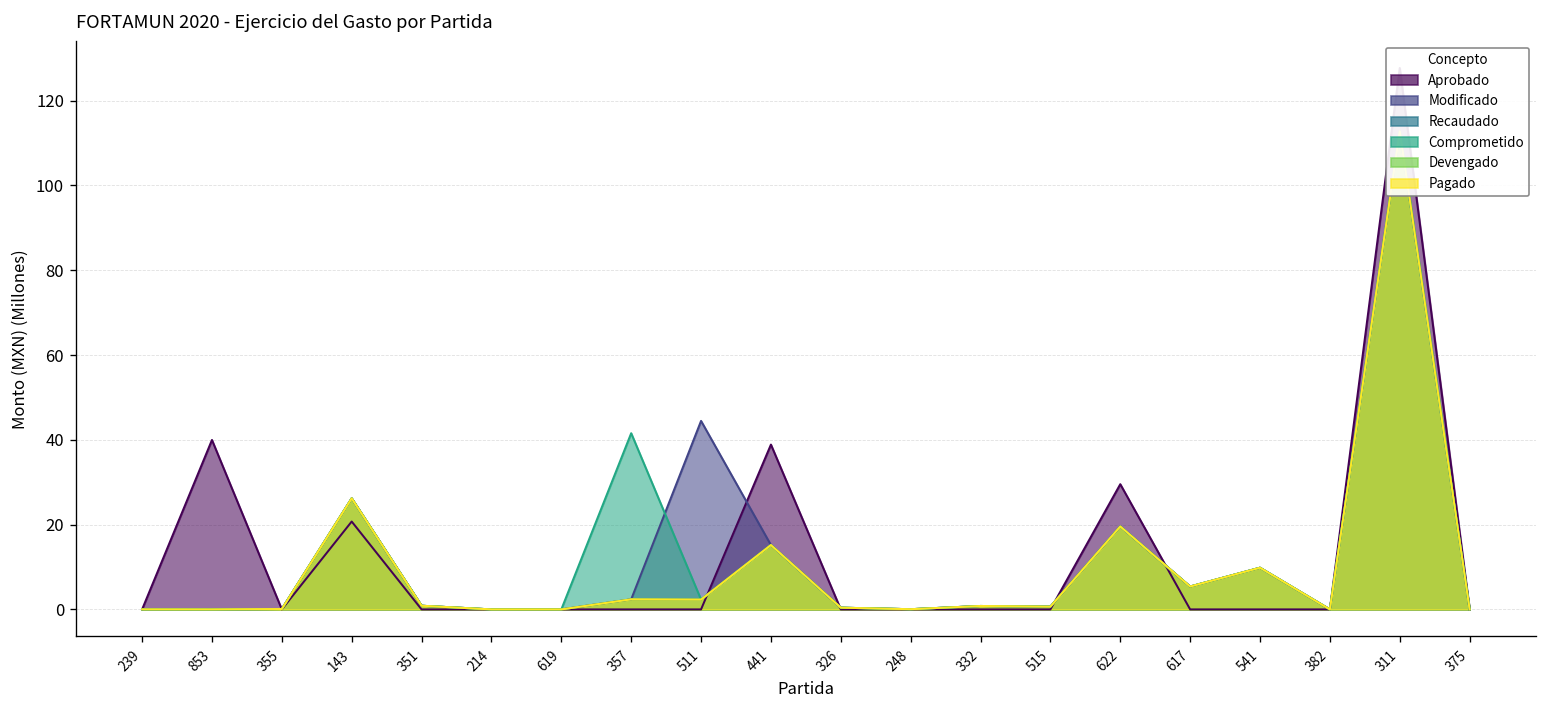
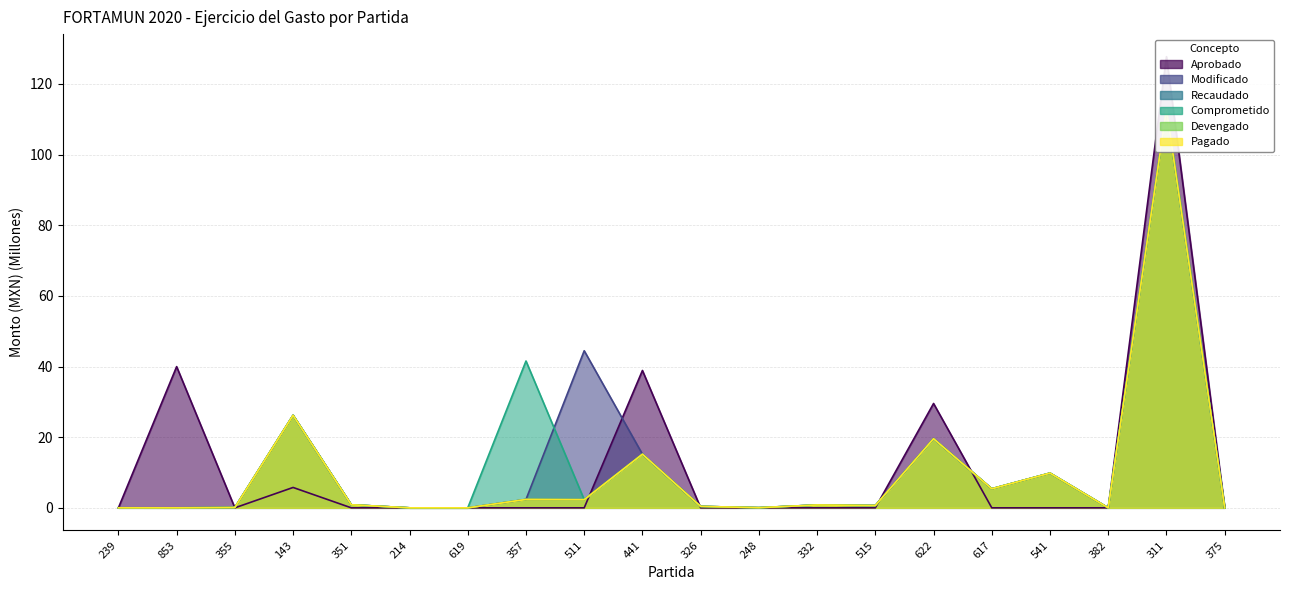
  {
    "Aprobado": {
      "853": 40,
-     "143": 21,
+     "143": 6,
      "351": 0,
      "357": 0,
      "511": 0,
      "441": 39,
      "332": 0,
      "622": 30,
      "617": 0,
      "541": 0
    },
    "Modificado": {
      "511": 44
    },
    "Comprometido": {
      "357": 42
    }
  }
